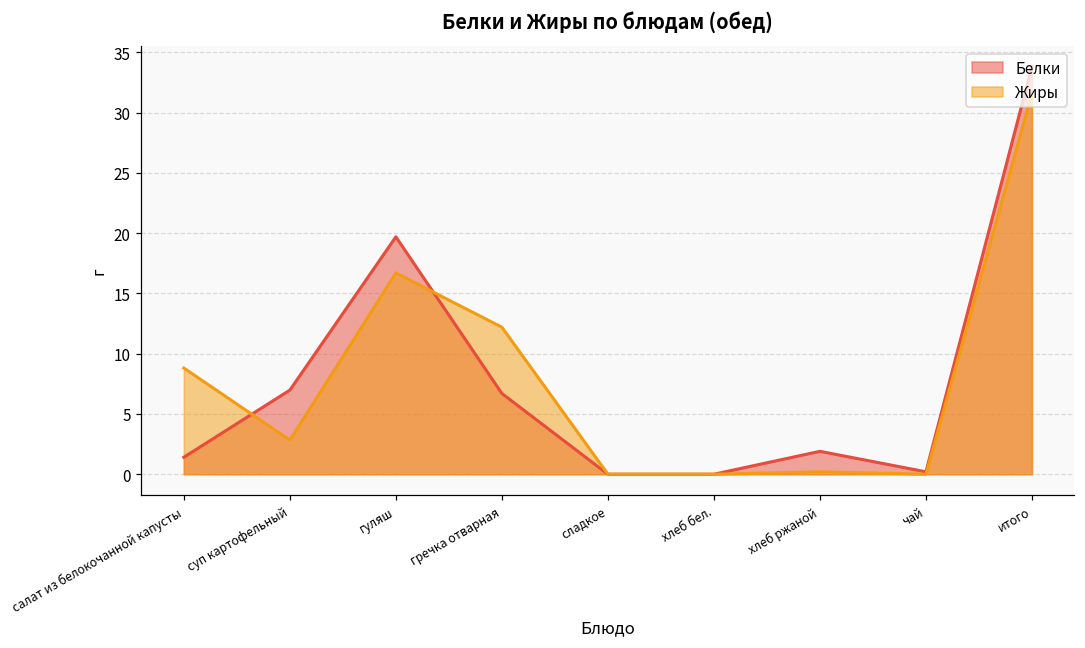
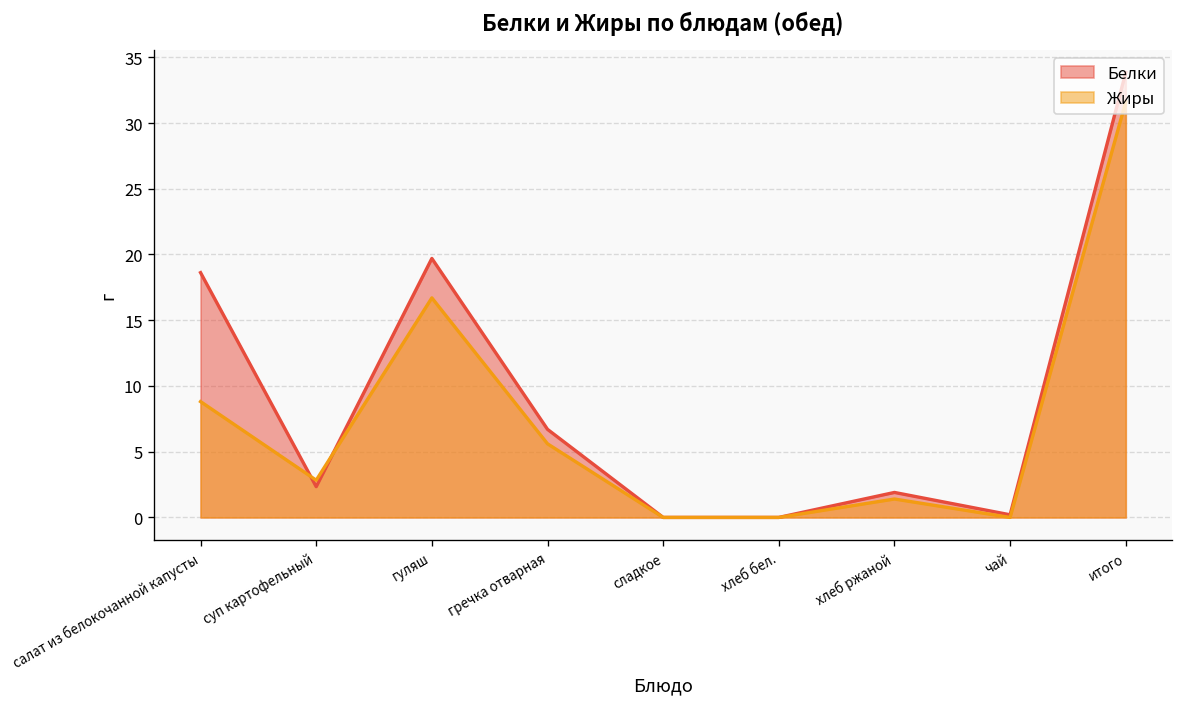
  {
    "Белки": {
-     "салат из белокочанной капусты": 1.4,
-     "суп картофельный": 7.0,
+     "салат из белокочанной капусты": 18.6,
+     "суп картофельный": 2.3,
      "гуляш": 19.7,
      "гречка отварная": 6.7,
      "хлеб ржаной": 1.9
    },
    "Жиры": {
      "салат из белокочанной капусты": 8.8,
      "суп картофельный": 2.8,
      "гуляш": 16.7,
-     "гречка отварная": 12.2,
-     "хлеб ржаной": 0.2
+     "гречка отварная": 5.6,
+     "хлеб ржаной": 1.4
    }
  }
